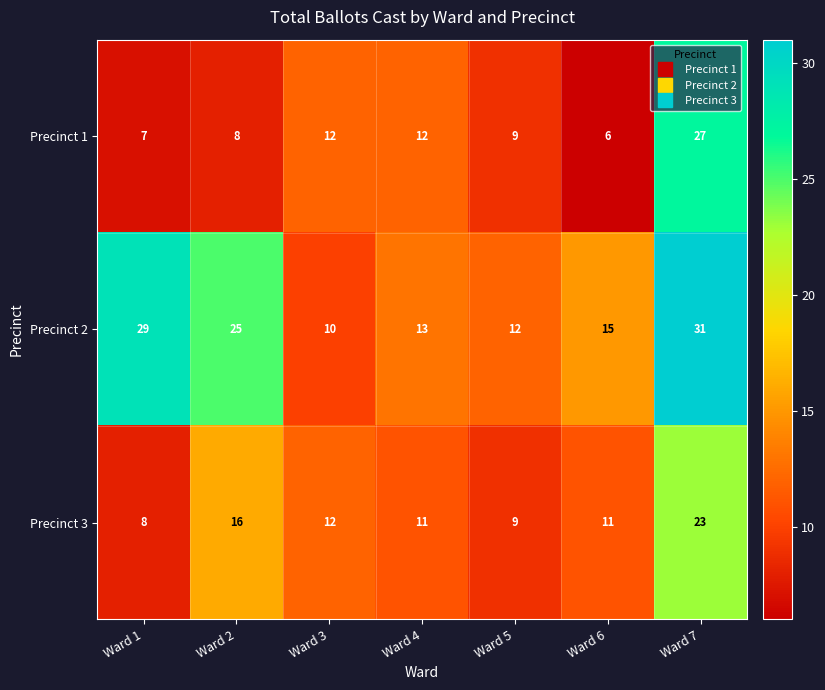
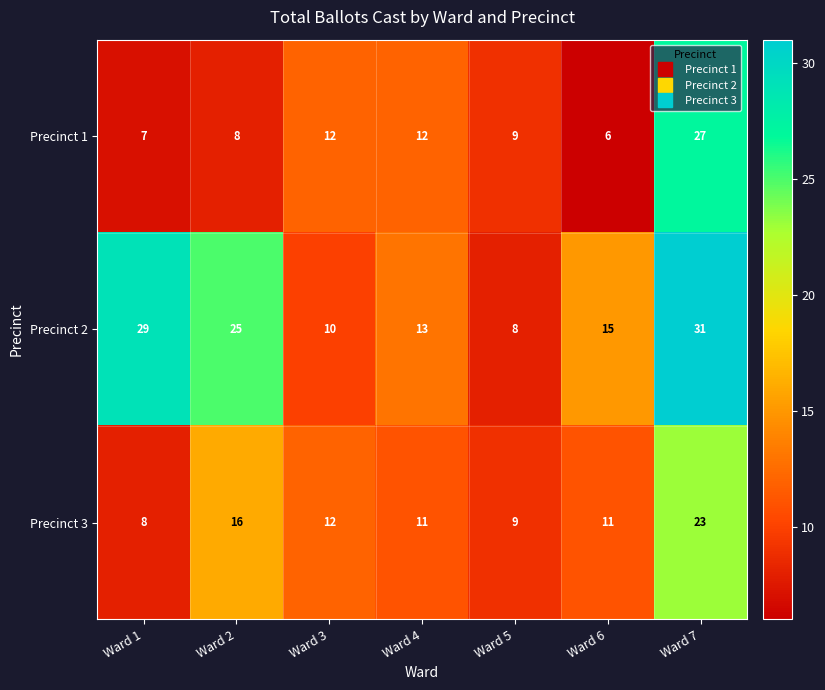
  {
    "Precinct 1": {
      "Ward 1": 7,
      "Ward 2": 8,
      "Ward 3": 12,
      "Ward 4": 12,
      "Ward 5": 9,
      "Ward 6": 6,
      "Ward 7": 27
    },
    "Precinct 2": {
      "Ward 1": 29,
      "Ward 2": 25,
      "Ward 3": 10,
      "Ward 4": 13,
-     "Ward 5": 12,
+     "Ward 5": 8,
      "Ward 6": 15,
      "Ward 7": 31
    },
    "Precinct 3": {
      "Ward 1": 8,
      "Ward 2": 16,
      "Ward 3": 12,
      "Ward 4": 11,
      "Ward 5": 9,
      "Ward 6": 11,
      "Ward 7": 23
    }
  }
